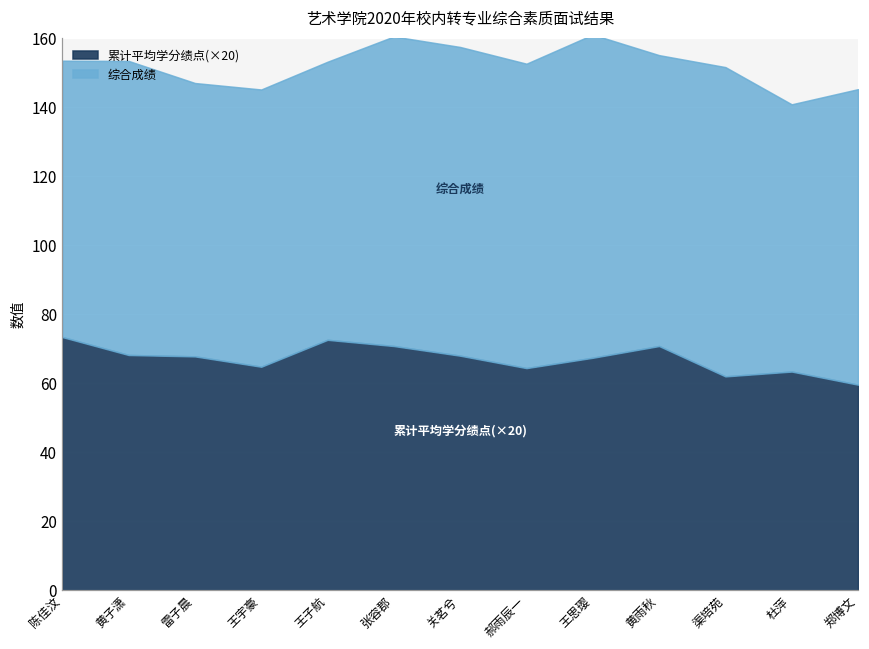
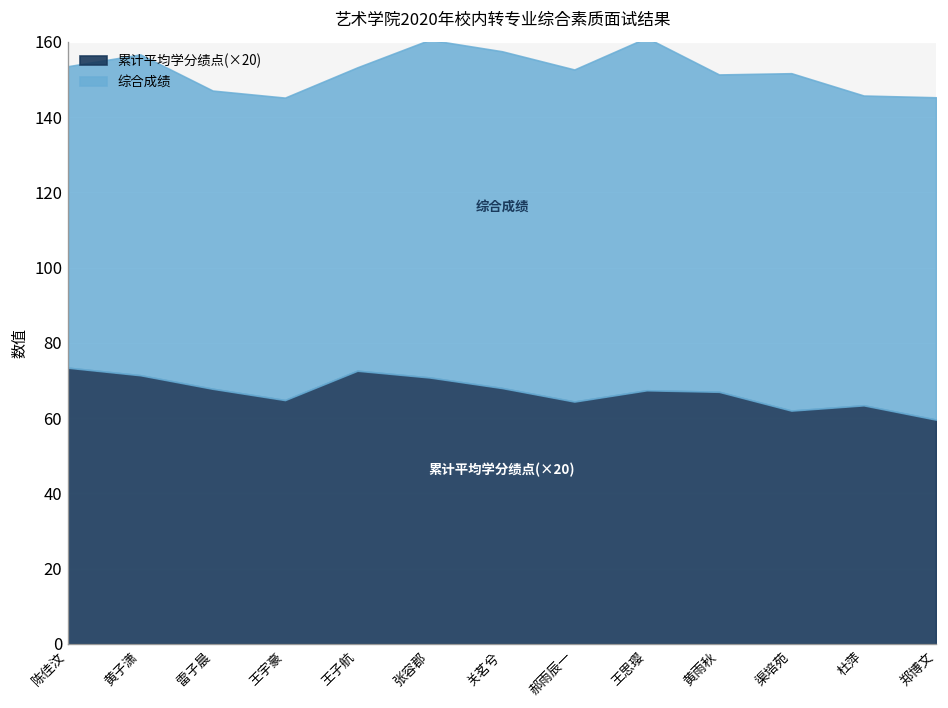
  {
    "累计平均学分绩点(×20)": {
      "陈佳汶": 73,
-     "黄子潇": 68,
+     "黄子潇": 71,
      "雷子晨": 68,
      "王宇豪": 65,
      "王子航": 73,
      "张容郡": 71,
      "关茗兮": 68,
      "郝雨辰一": 64,
      "王思璎": 67,
-     "黄雨秋": 71,
+     "黄雨秋": 67,
      "渠培苑": 62,
      "杜萍": 63,
      "郑博文": 60
    },
    "综合成绩": {
      "陈佳汶": 80,
      "黄子潇": 85,
      "雷子晨": 79,
      "王宇豪": 80,
      "王子航": 81,
      "张容郡": 90,
      "关茗兮": 90,
      "郝雨辰一": 88,
      "黄雨秋": 84,
      "渠培苑": 90,
-     "杜萍": 77,
+     "杜萍": 82,
      "郑博文": 86
    }
  }
